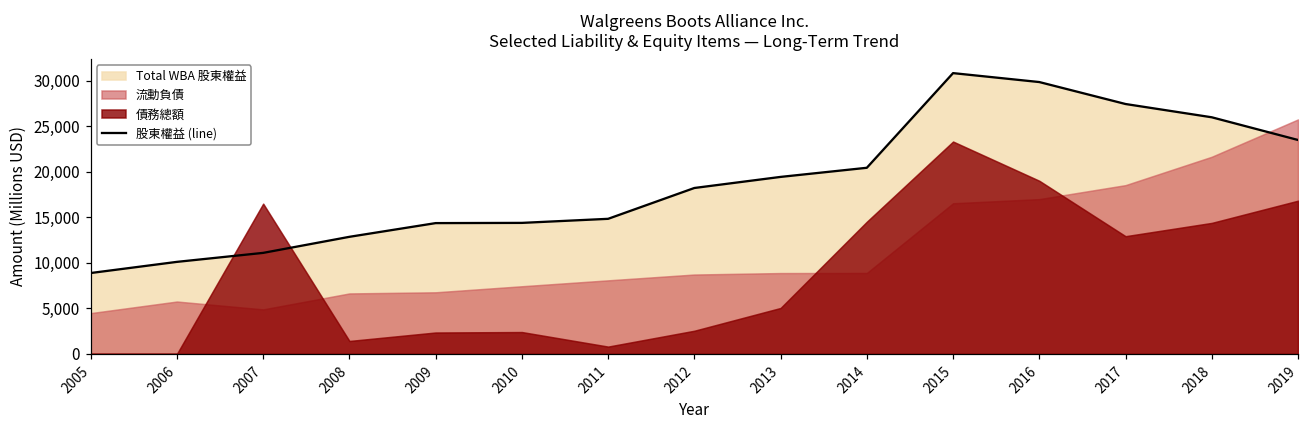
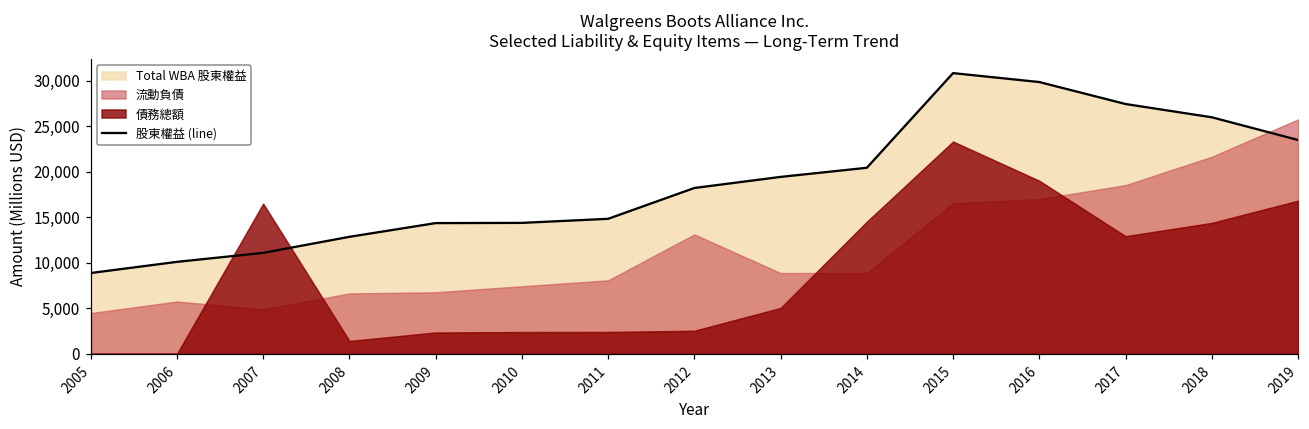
  {
    "Total WBA 股東權益": {
      "2005": "9,000",
      "2006": "10,000",
      "2007": "11,000",
      "2008": "13,000",
      "2009": "14,000",
      "2010": "14,000",
      "2011": "15,000",
      "2012": "18,000",
      "2013": "19,000",
      "2014": "20,000",
      "2015": "31,000",
      "2016": "30,000",
      "2017": "27,000",
      "2018": "26,000",
      "2019": "24,000"
    },
    "流動負債": {
      "2005": "4,000",
      "2006": "6,000",
      "2007": "5,000",
      "2008": "7,000",
      "2009": "7,000",
      "2010": "7,000",
      "2011": "8,000",
-     "2012": "9,000",
+     "2012": "13,000",
      "2013": "9,000",
      "2014": "9,000",
      "2015": "17,000",
      "2016": "17,000",
      "2017": "19,000",
      "2018": "22,000",
      "2019": "26,000"
    },
    "債務總額": {
      "2005": "0",
      "2006": "0",
      "2007": "17,000",
      "2008": "1,000",
      "2009": "2,000",
      "2010": "2,000",
-     "2011": "1,000",
+     "2011": "2,000",
      "2012": "3,000",
      "2013": "5,000",
      "2014": "15,000",
      "2015": "23,000",
      "2016": "19,000",
      "2017": "13,000",
      "2018": "14,000",
      "2019": "17,000"
    }
  }
